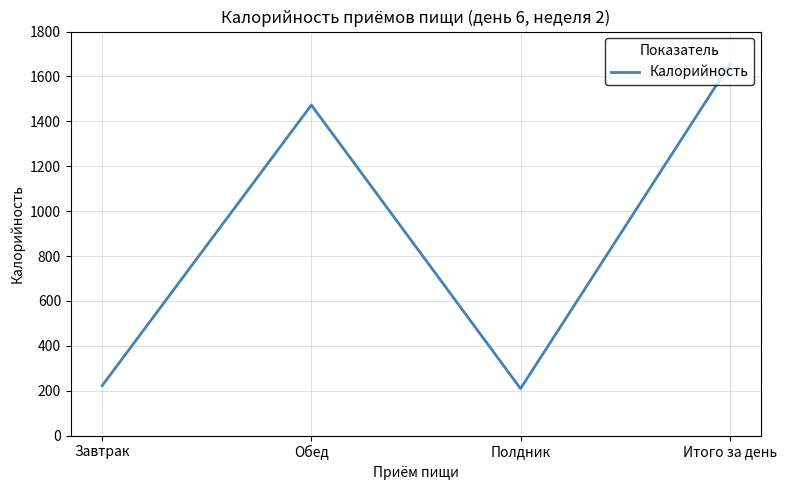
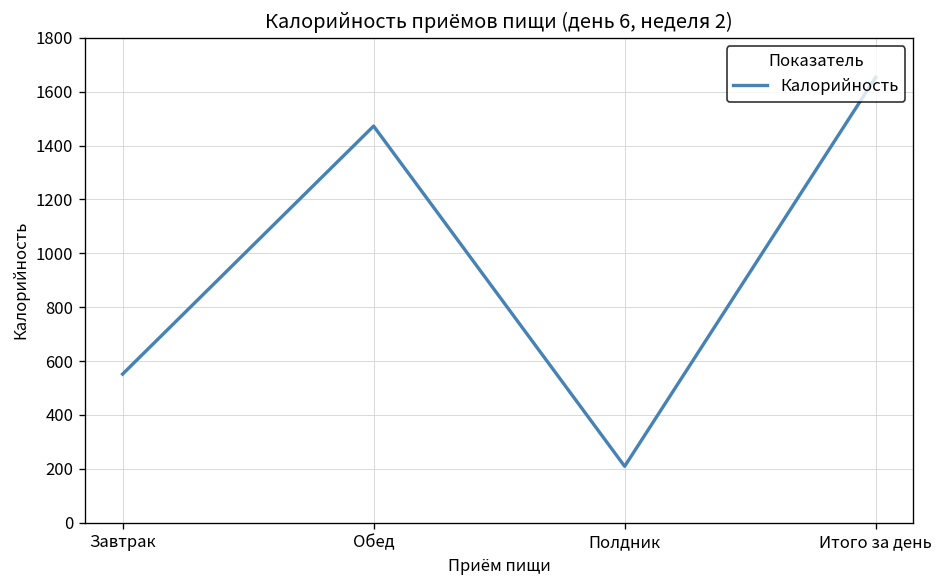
  {
-   "Завтрак": 220,
+   "Завтрак": 550,
    "Обед": 1470,
    "Полдник": 210
  }
